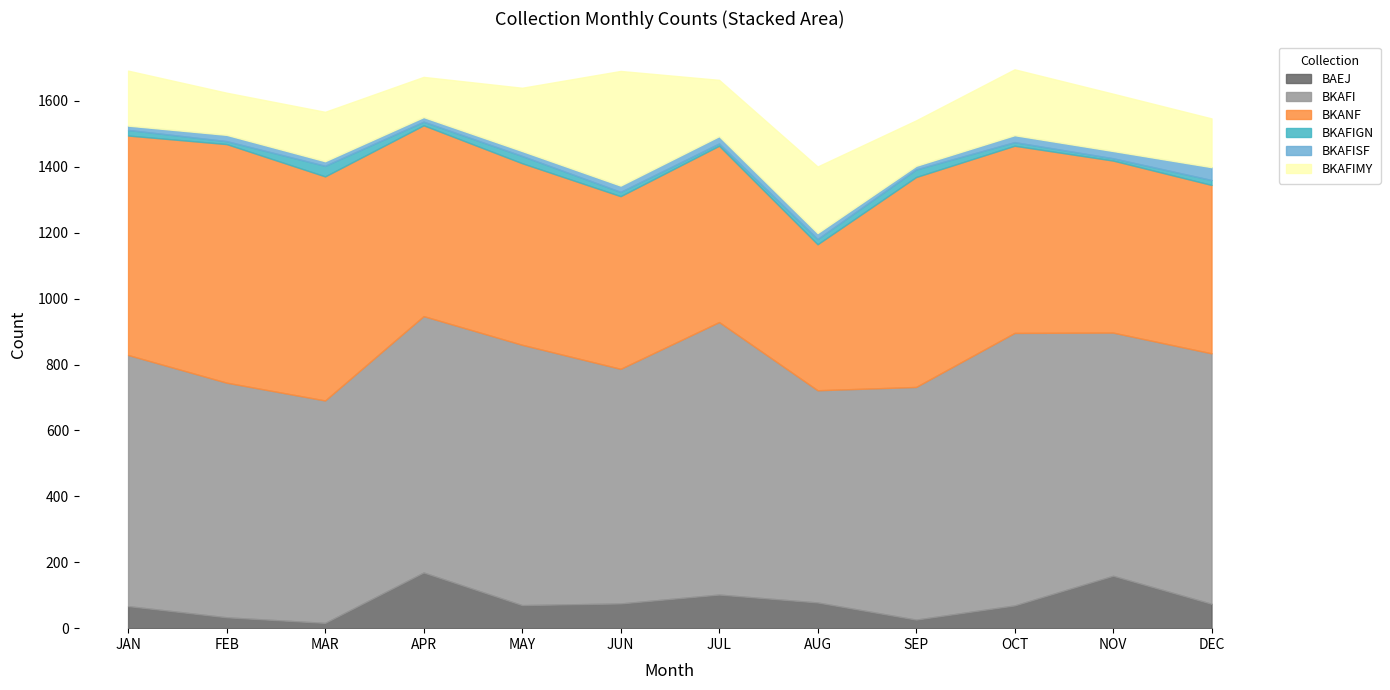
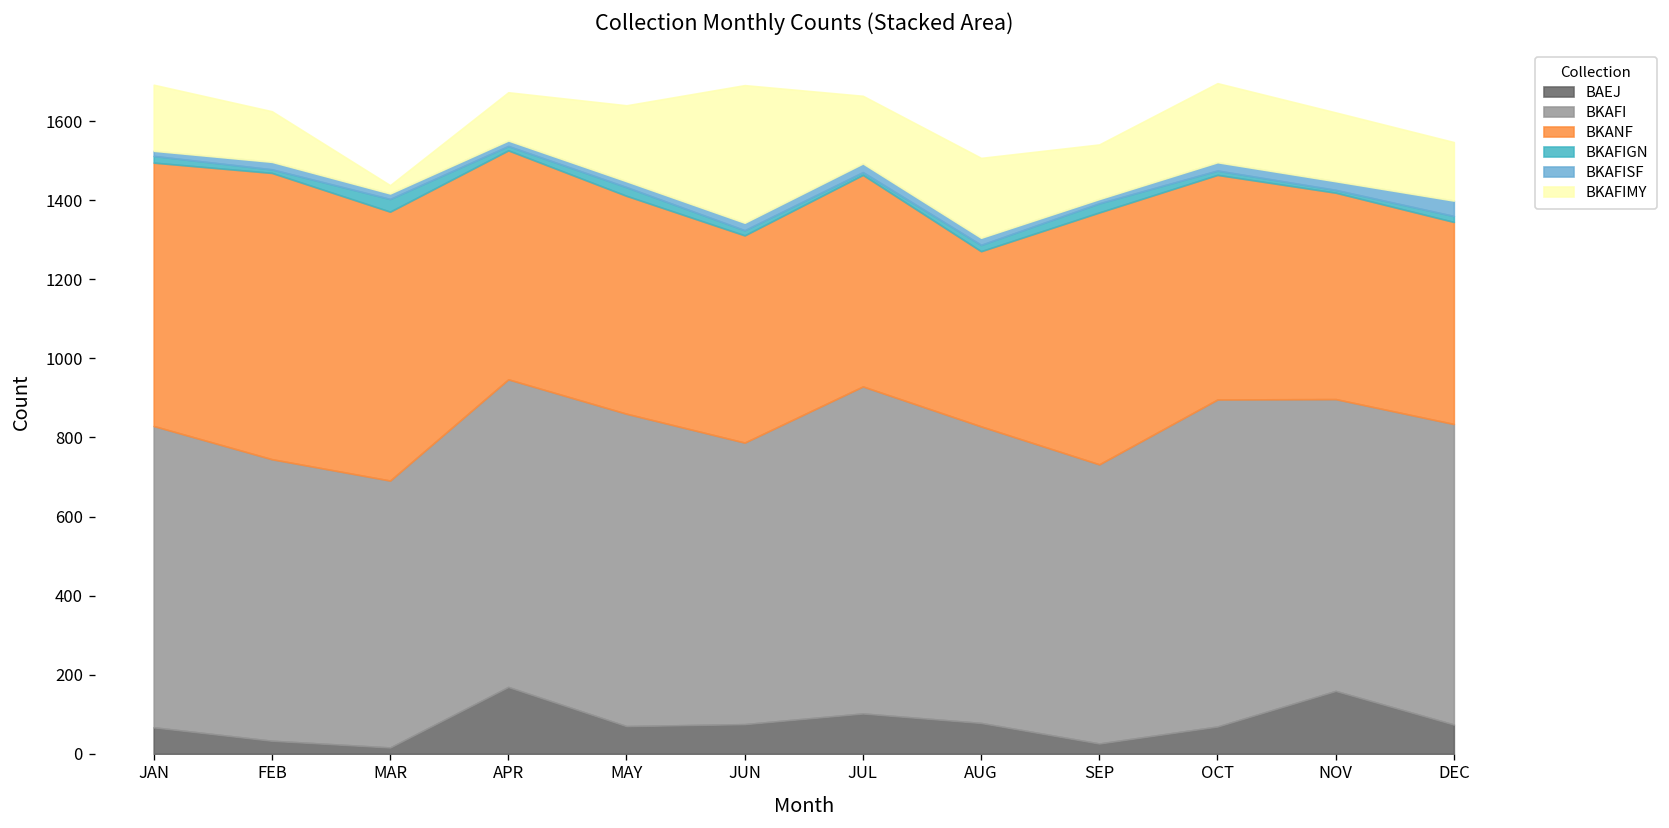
  {
    "BAEJ": {
      "JAN": 70,
      "FEB": 30,
      "MAR": 20,
      "APR": 170,
      "MAY": 70,
      "JUN": 80,
      "JUL": 100,
      "AUG": 80,
      "SEP": 30,
      "OCT": 70,
      "NOV": 160,
      "DEC": 70
    },
    "BKAFI": {
      "JAN": 760,
      "FEB": 710,
      "MAR": 680,
      "APR": 780,
      "MAY": 790,
      "JUN": 710,
      "JUL": 830,
-     "AUG": 640,
+     "AUG": 750,
      "SEP": 710,
      "OCT": 830,
      "NOV": 740,
      "DEC": 760
    },
    "BKANF": {
      "JAN": 670,
      "FEB": 720,
      "MAR": 680,
      "APR": 580,
      "MAY": 550,
      "JUN": 520,
      "AUG": 440,
      "SEP": 640,
      "OCT": 570,
      "DEC": 510
    },
    "BKAFIMY": {
      "JAN": 170,
      "FEB": 130,
-     "MAR": 150,
+     "MAR": 20,
      "APR": 120,
      "MAY": 190,
      "JUN": 350,
      "JUL": 170,
      "AUG": 200,
      "SEP": 140,
      "OCT": 200,
      "NOV": 170,
      "DEC": 150
    }
  }
